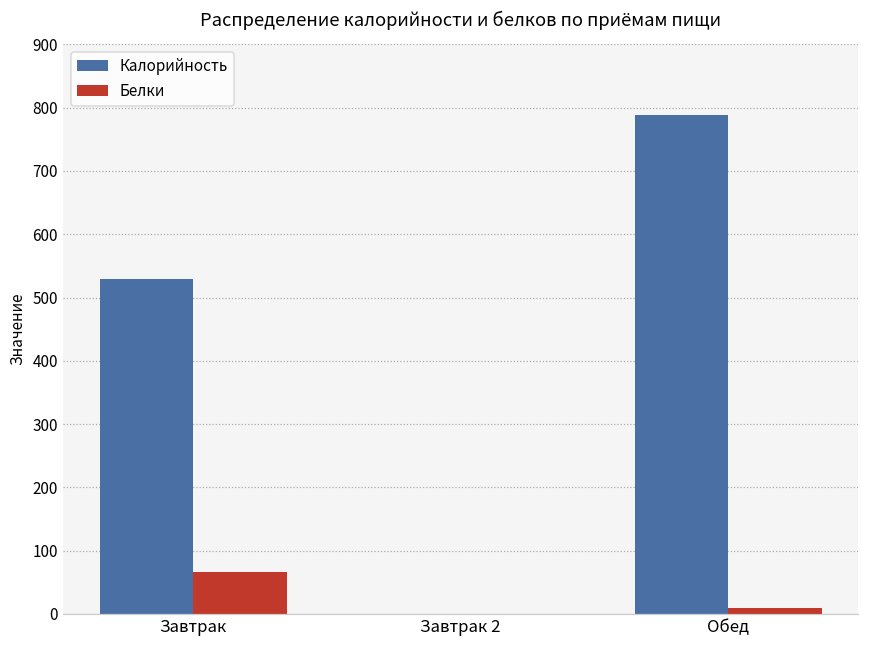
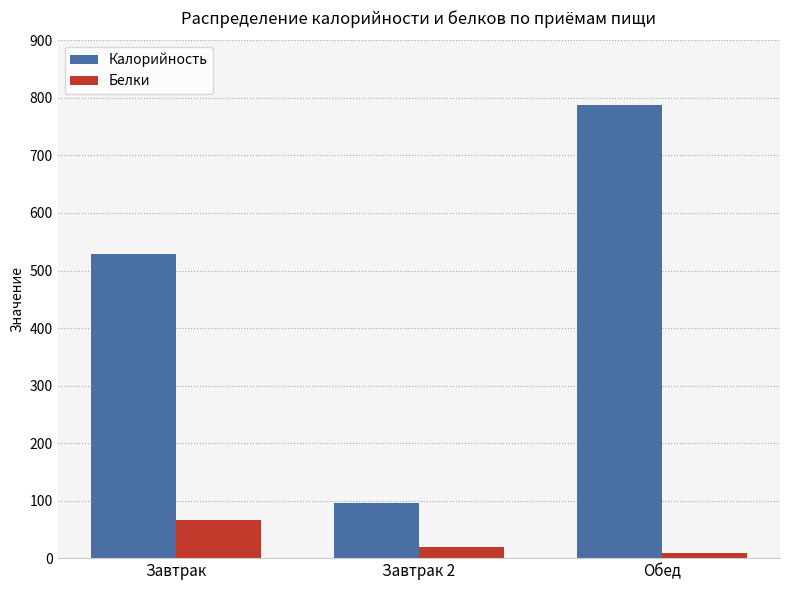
  {
    "Калорийность": {
      "Завтрак": 530,
-     "Завтрак 2": 0,
+     "Завтрак 2": 100,
      "Обед": 790
    },
    "Белки": {
      "Завтрак": 70,
-     "Завтрак 2": 0,
+     "Завтрак 2": 20,
      "Обед": 10
    }
  }
